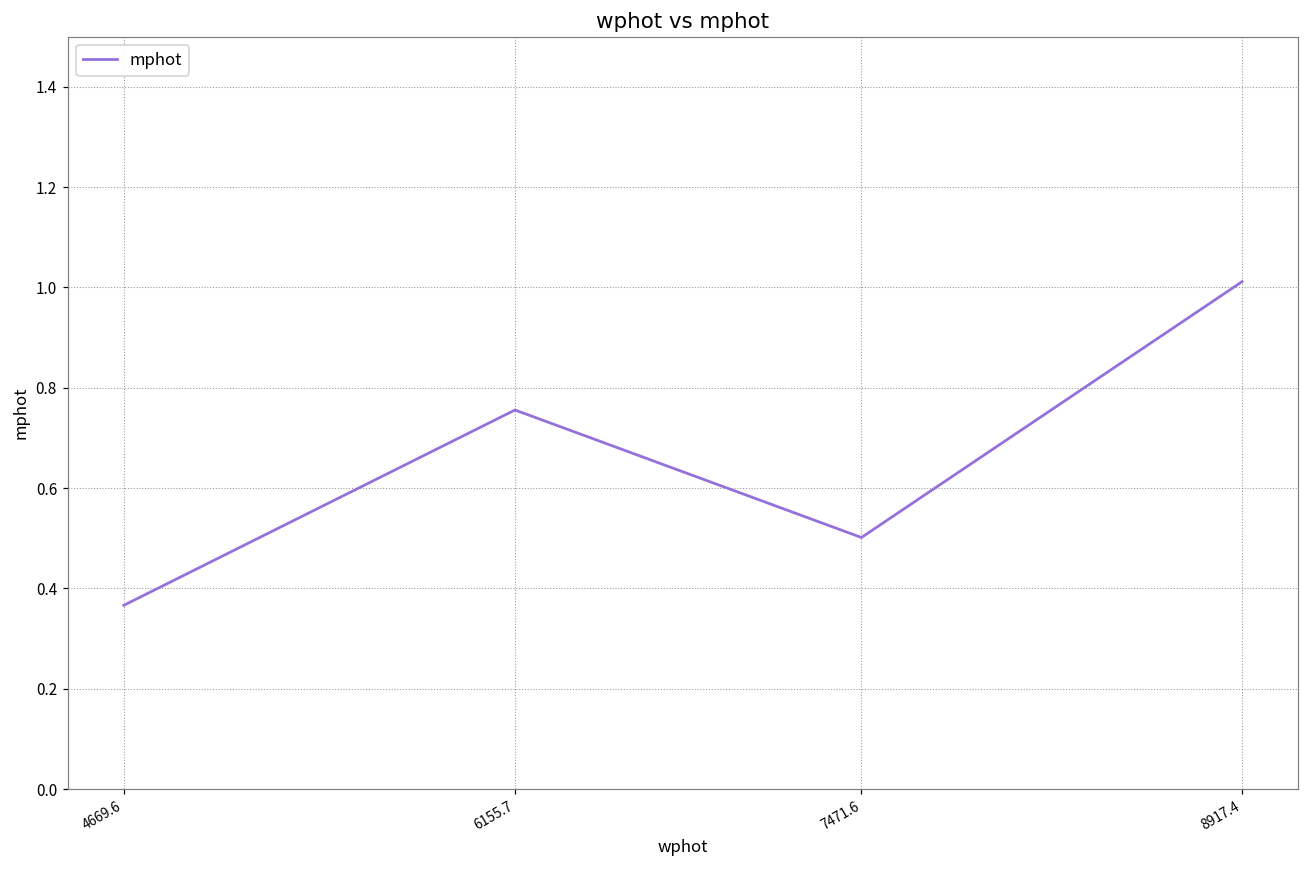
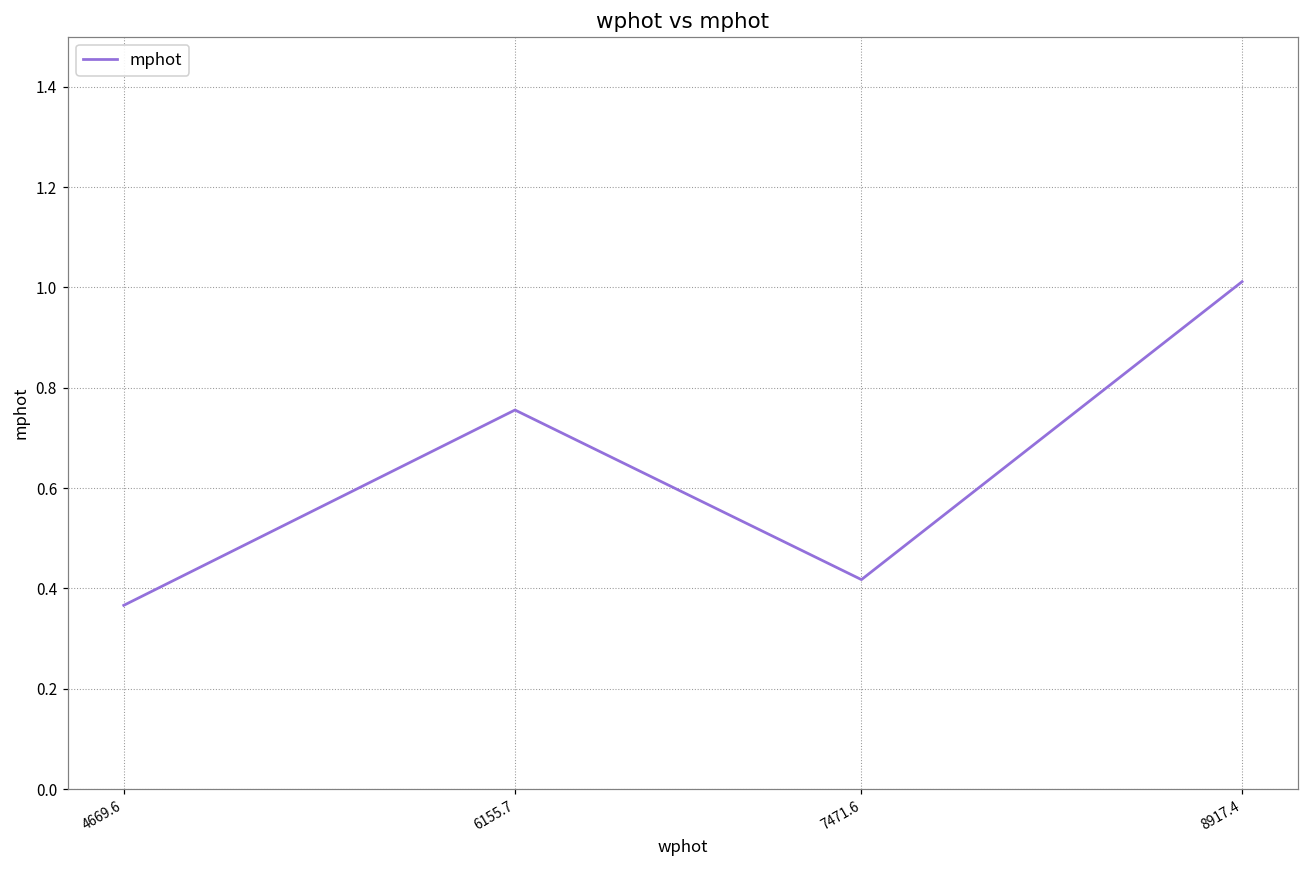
  {
    "4669.6": 0.37,
    "6155.7": 0.76,
-   "7471.6": 0.50,
+   "7471.6": 0.42,
    "8917.4": 1.01
  }
